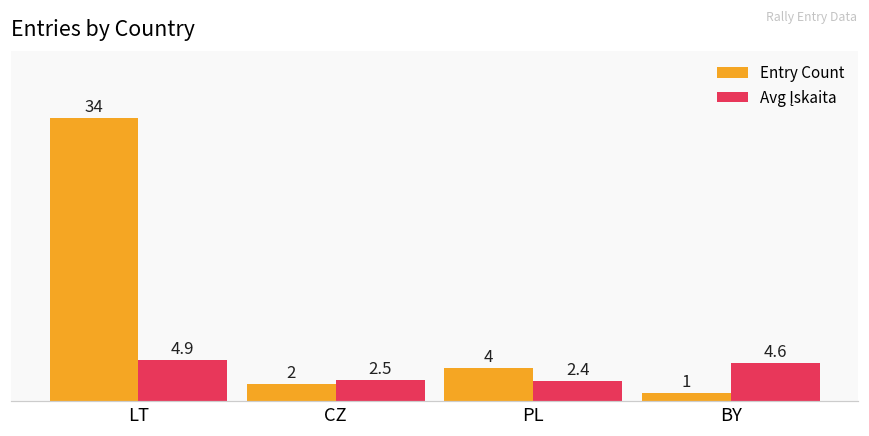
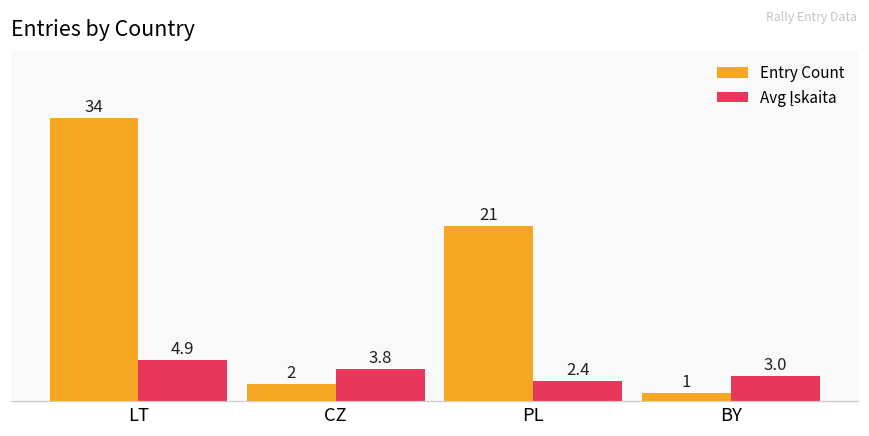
  {
    "Entry Count": {
      "LT": 34,
      "CZ": 2,
-     "PL": 4,
+     "PL": 21,
      "BY": 1
    },
    "Avg Įskaita": {
      "LT": 4.9,
-     "CZ": 2.5,
+     "CZ": 3.8,
      "PL": 2.4,
-     "BY": 4.6
+     "BY": 3.0
    }
  }
